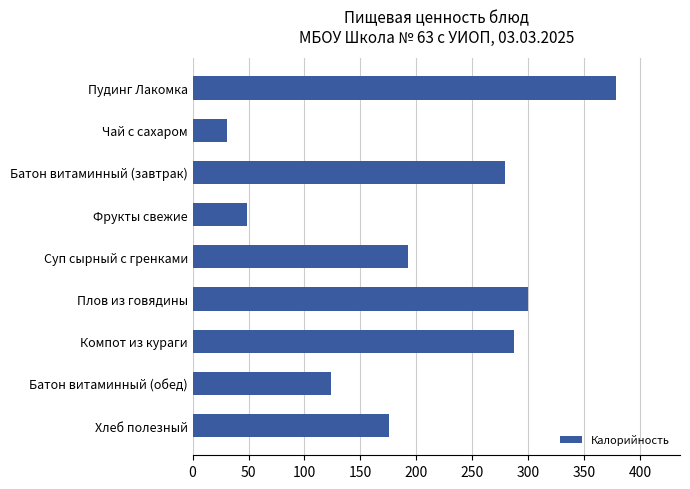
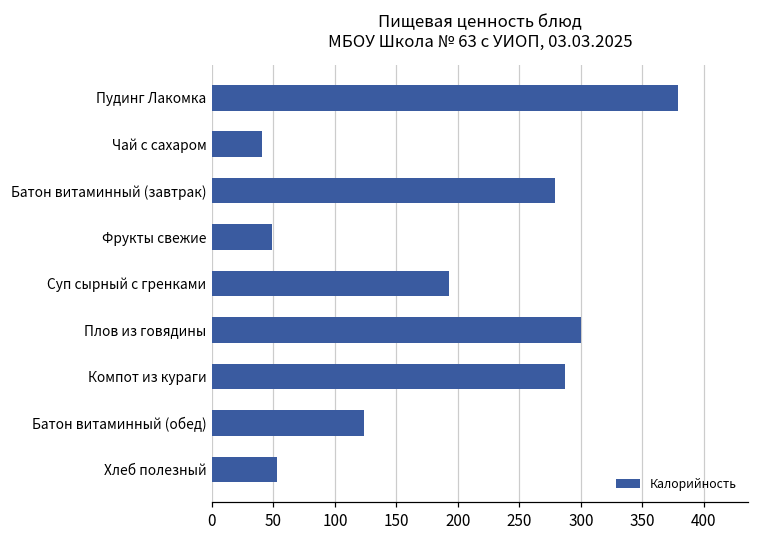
  {
    "Пудинг Лакомка": 379,
-   "Чай с сахаром": 31,
+   "Чай с сахаром": 41,
    "Батон витаминный (завтрак)": 279,
    "Фрукты свежие": 49,
    "Суп сырный с гренками": 193,
    "Плов из говядины": 300,
    "Компот из кураги": 287,
    "Батон витаминный (обед)": 124,
-   "Хлеб полезный": 176
+   "Хлеб полезный": 53
  }
